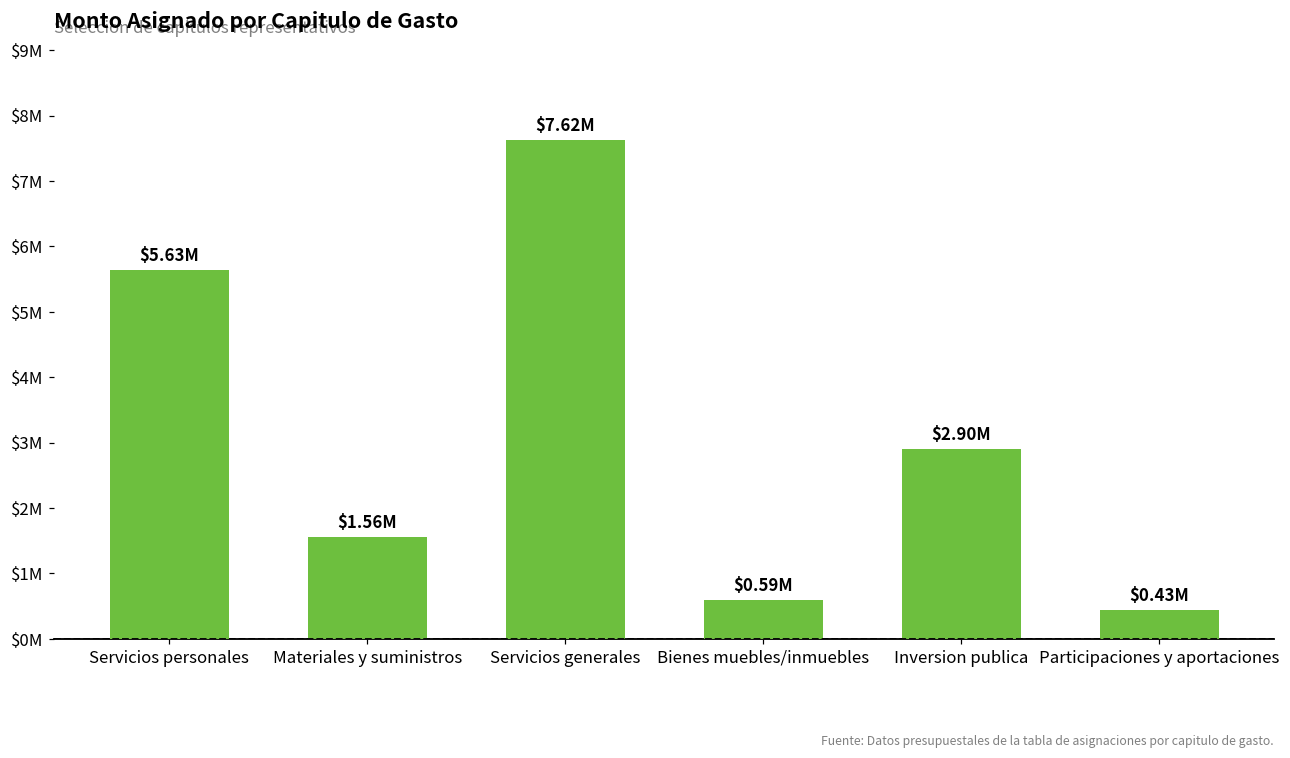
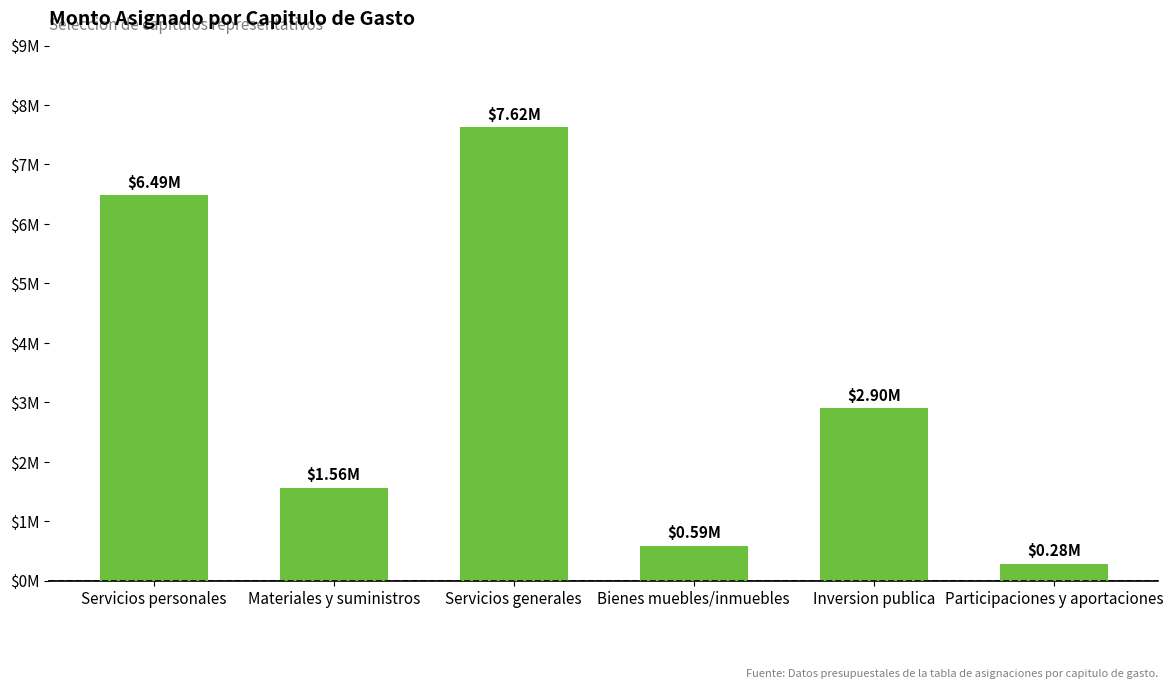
  {
-   "Servicios personales": "$5.63M",
+   "Servicios personales": "$6.49M",
    "Materiales y suministros": "$1.56M",
    "Servicios generales": "$7.62M",
    "Bienes muebles/inmuebles": "$0.59M",
    "Inversion publica": "$2.90M",
-   "Participaciones y aportaciones": "$0.43M"
+   "Participaciones y aportaciones": "$0.28M"
  }
